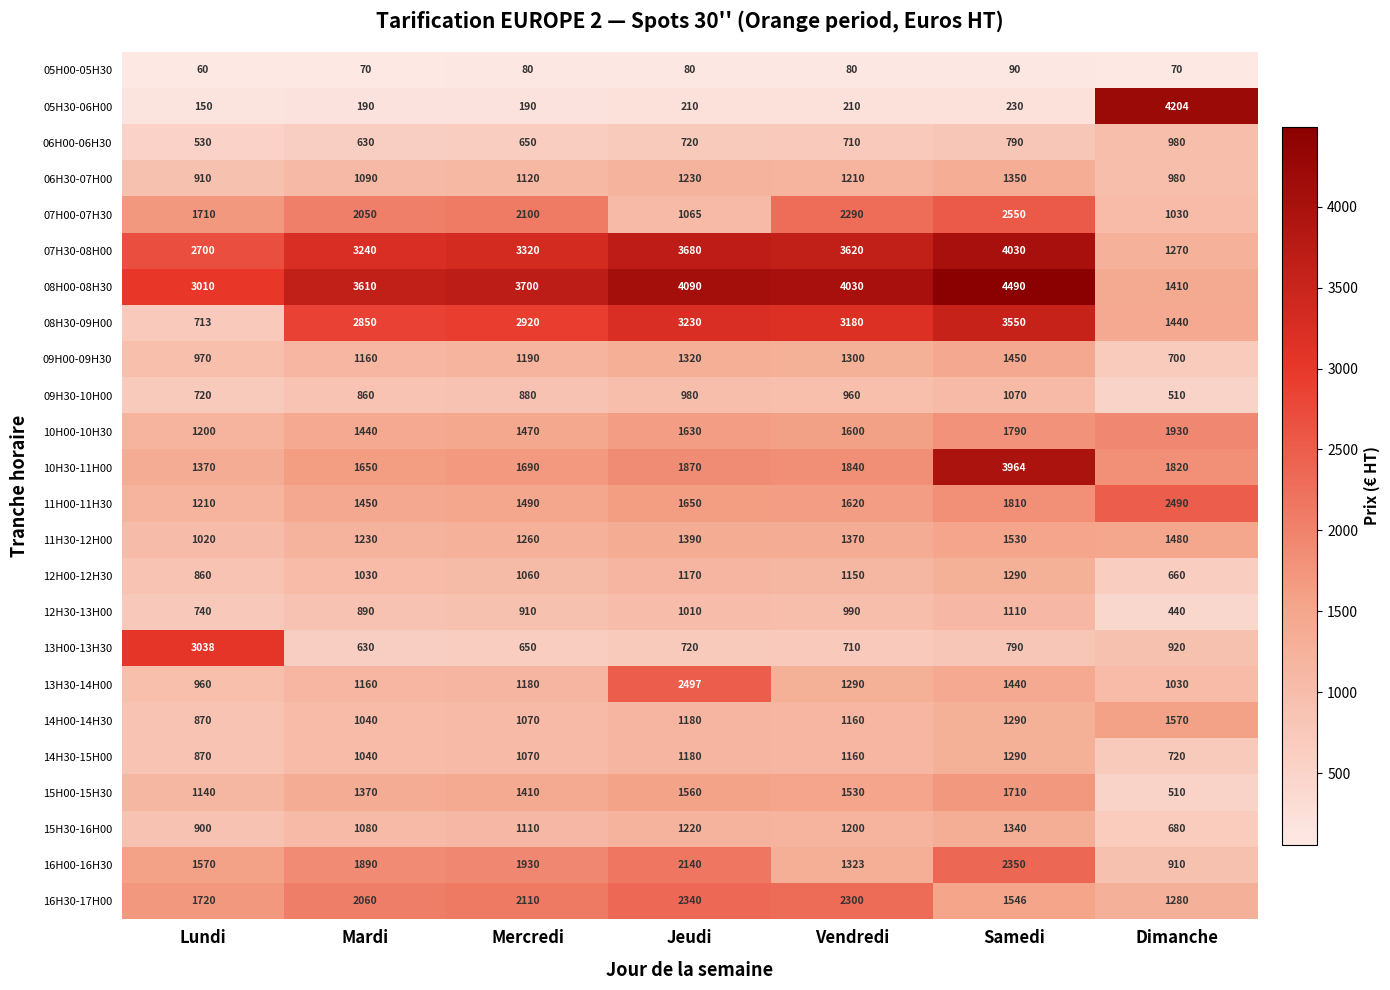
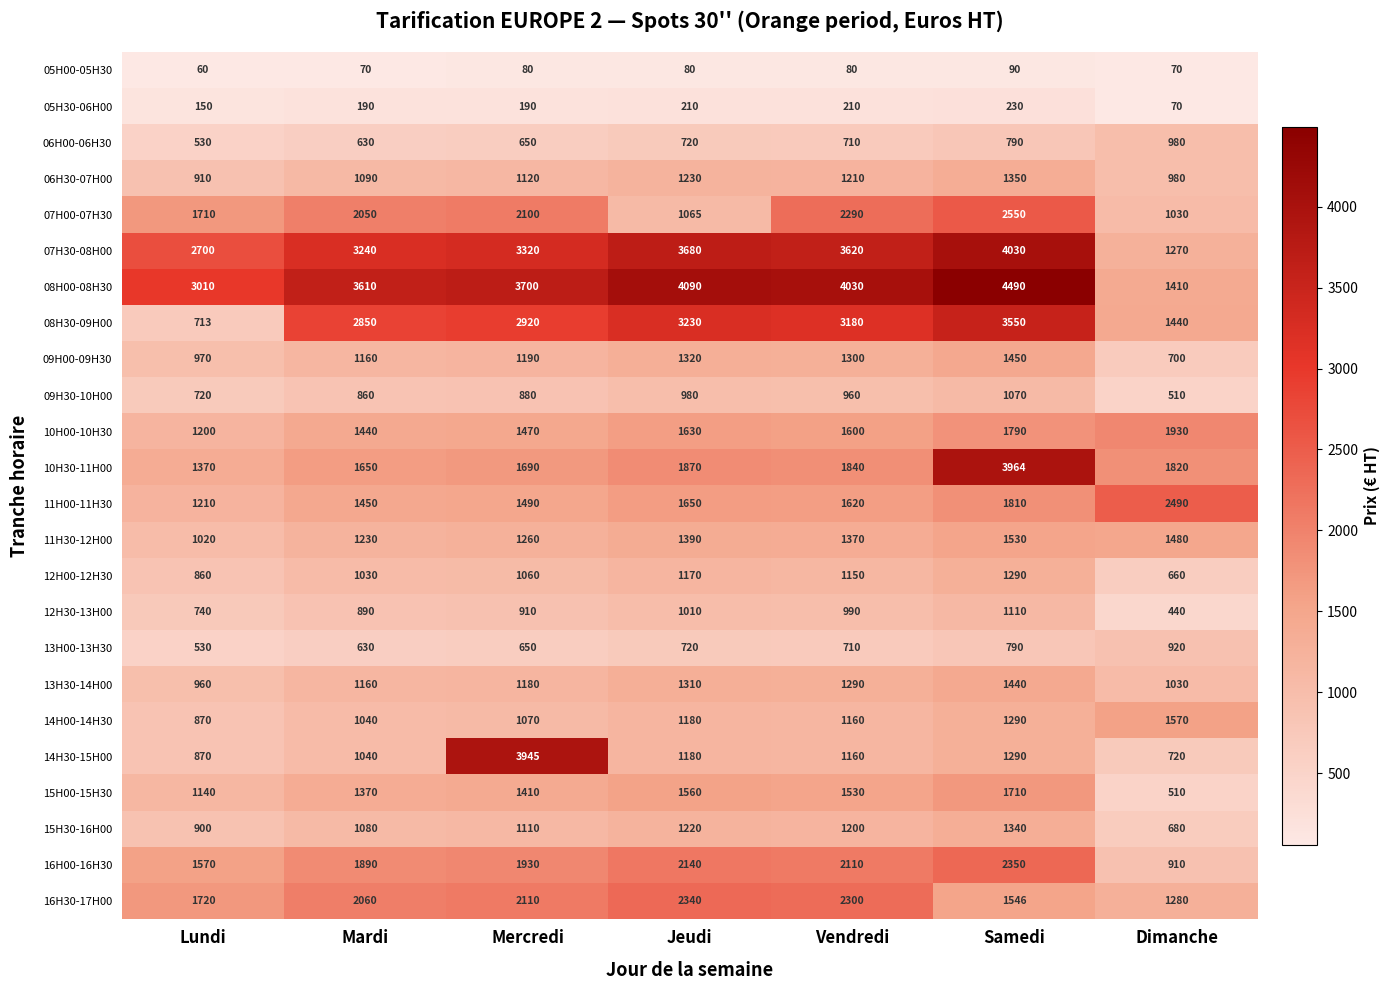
  {
    "05H00-05H30": {
      "Lundi": 60,
      "Mardi": 70,
      "Mercredi": 80,
      "Jeudi": 80,
      "Vendredi": 80,
      "Samedi": 90,
      "Dimanche": 70
    },
    "05H30-06H00": {
      "Lundi": 150,
      "Mardi": 190,
      "Mercredi": 190,
      "Jeudi": 210,
      "Vendredi": 210,
      "Samedi": 230,
-     "Dimanche": 4204
+     "Dimanche": 70
    },
    "06H00-06H30": {
      "Lundi": 530,
      "Mardi": 630,
      "Mercredi": 650,
      "Jeudi": 720,
      "Vendredi": 710,
      "Samedi": 790,
      "Dimanche": 980
    },
    "06H30-07H00": {
      "Lundi": 910,
      "Mardi": 1090,
      "Mercredi": 1120,
      "Jeudi": 1230,
      "Vendredi": 1210,
      "Samedi": 1350,
      "Dimanche": 980
    },
    "07H00-07H30": {
      "Lundi": 1710,
      "Mardi": 2050,
      "Mercredi": 2100,
      "Jeudi": 1065,
      "Vendredi": 2290,
      "Samedi": 2550,
      "Dimanche": 1030
    },
    "07H30-08H00": {
      "Lundi": 2700,
      "Mardi": 3240,
      "Mercredi": 3320,
      "Jeudi": 3680,
      "Vendredi": 3620,
      "Samedi": 4030,
      "Dimanche": 1270
    },
    "08H00-08H30": {
      "Lundi": 3010,
      "Mardi": 3610,
      "Mercredi": 3700,
      "Jeudi": 4090,
      "Vendredi": 4030,
      "Samedi": 4490,
      "Dimanche": 1410
    },
    "08H30-09H00": {
      "Lundi": 713,
      "Mardi": 2850,
      "Mercredi": 2920,
      "Jeudi": 3230,
      "Vendredi": 3180,
      "Samedi": 3550,
      "Dimanche": 1440
    },
    "09H00-09H30": {
      "Lundi": 970,
      "Mardi": 1160,
      "Mercredi": 1190,
      "Jeudi": 1320,
      "Vendredi": 1300,
      "Samedi": 1450,
      "Dimanche": 700
    },
    "09H30-10H00": {
      "Lundi": 720,
      "Mardi": 860,
      "Mercredi": 880,
      "Jeudi": 980,
      "Vendredi": 960,
      "Samedi": 1070,
      "Dimanche": 510
    },
    "10H00-10H30": {
      "Lundi": 1200,
      "Mardi": 1440,
      "Mercredi": 1470,
      "Jeudi": 1630,
      "Vendredi": 1600,
      "Samedi": 1790,
      "Dimanche": 1930
    },
    "10H30-11H00": {
      "Lundi": 1370,
      "Mardi": 1650,
      "Mercredi": 1690,
      "Jeudi": 1870,
      "Vendredi": 1840,
      "Samedi": 3964,
      "Dimanche": 1820
    },
    "11H00-11H30": {
      "Lundi": 1210,
      "Mardi": 1450,
      "Mercredi": 1490,
      "Jeudi": 1650,
      "Vendredi": 1620,
      "Samedi": 1810,
      "Dimanche": 2490
    },
    "11H30-12H00": {
      "Lundi": 1020,
      "Mardi": 1230,
      "Mercredi": 1260,
      "Jeudi": 1390,
      "Vendredi": 1370,
      "Samedi": 1530,
      "Dimanche": 1480
    },
    "12H00-12H30": {
      "Lundi": 860,
      "Mardi": 1030,
      "Mercredi": 1060,
      "Jeudi": 1170,
      "Vendredi": 1150,
      "Samedi": 1290,
      "Dimanche": 660
    },
    "12H30-13H00": {
      "Lundi": 740,
      "Mardi": 890,
      "Mercredi": 910,
      "Jeudi": 1010,
      "Vendredi": 990,
      "Samedi": 1110,
      "Dimanche": 440
    },
    "13H00-13H30": {
-     "Lundi": 3038,
+     "Lundi": 530,
      "Mardi": 630,
      "Mercredi": 650,
      "Jeudi": 720,
      "Vendredi": 710,
      "Samedi": 790,
      "Dimanche": 920
    },
    "13H30-14H00": {
      "Lundi": 960,
      "Mardi": 1160,
      "Mercredi": 1180,
-     "Jeudi": 2497,
+     "Jeudi": 1310,
      "Vendredi": 1290,
      "Samedi": 1440,
      "Dimanche": 1030
    },
    "14H00-14H30": {
      "Lundi": 870,
      "Mardi": 1040,
      "Mercredi": 1070,
      "Jeudi": 1180,
      "Vendredi": 1160,
      "Samedi": 1290,
      "Dimanche": 1570
    },
    "14H30-15H00": {
      "Lundi": 870,
      "Mardi": 1040,
-     "Mercredi": 1070,
+     "Mercredi": 3945,
      "Jeudi": 1180,
      "Vendredi": 1160,
      "Samedi": 1290,
      "Dimanche": 720
    },
    "15H00-15H30": {
      "Lundi": 1140,
      "Mardi": 1370,
      "Mercredi": 1410,
      "Jeudi": 1560,
      "Vendredi": 1530,
      "Samedi": 1710,
      "Dimanche": 510
    },
    "15H30-16H00": {
      "Lundi": 900,
      "Mardi": 1080,
      "Mercredi": 1110,
      "Jeudi": 1220,
      "Vendredi": 1200,
      "Samedi": 1340,
      "Dimanche": 680
    },
    "16H00-16H30": {
      "Lundi": 1570,
      "Mardi": 1890,
      "Mercredi": 1930,
      "Jeudi": 2140,
-     "Vendredi": 1323,
+     "Vendredi": 2110,
      "Samedi": 2350,
      "Dimanche": 910
    },
    "16H30-17H00": {
      "Lundi": 1720,
      "Mardi": 2060,
      "Mercredi": 2110,
      "Jeudi": 2340,
      "Vendredi": 2300,
      "Samedi": 1546,
      "Dimanche": 1280
    }
  }
